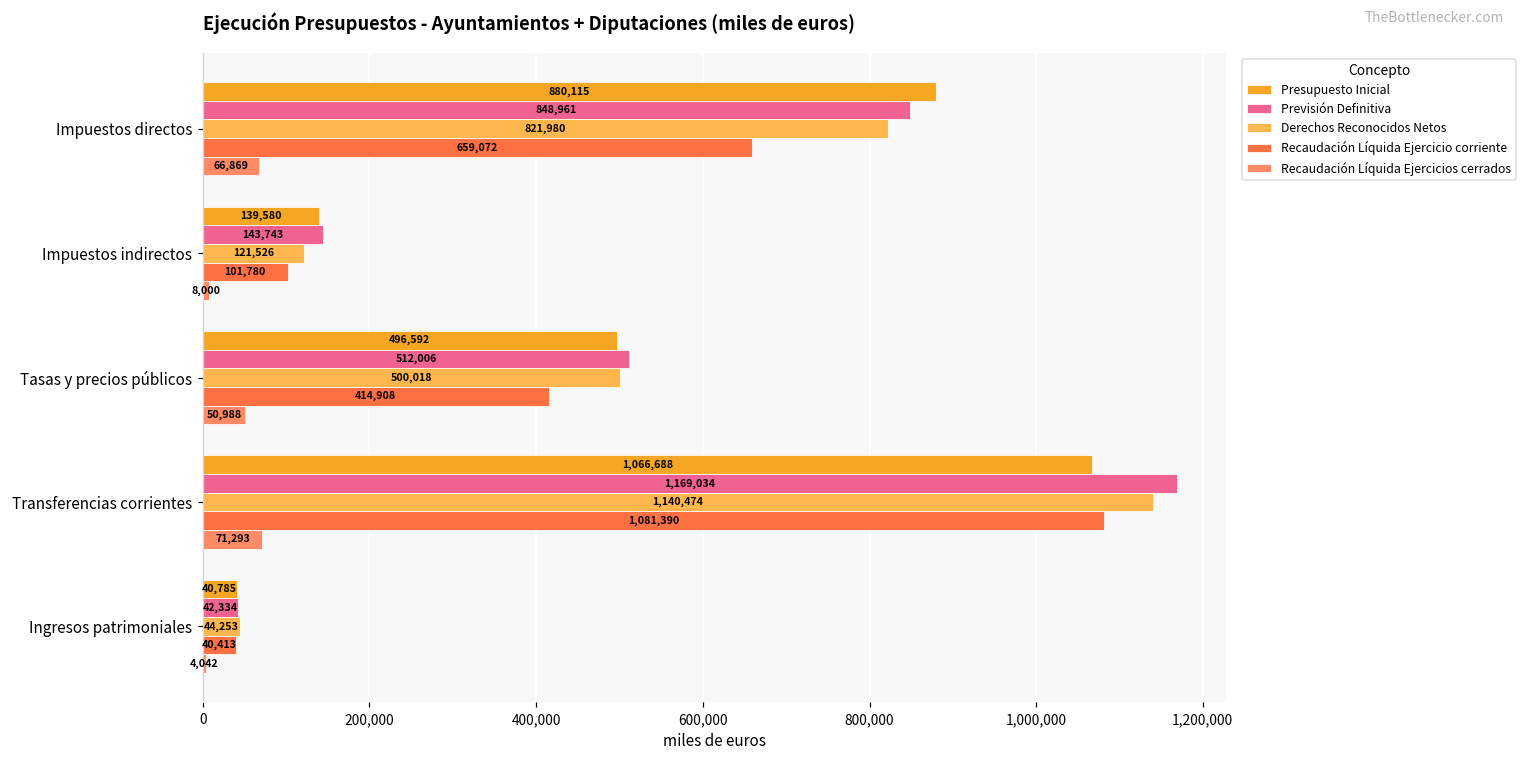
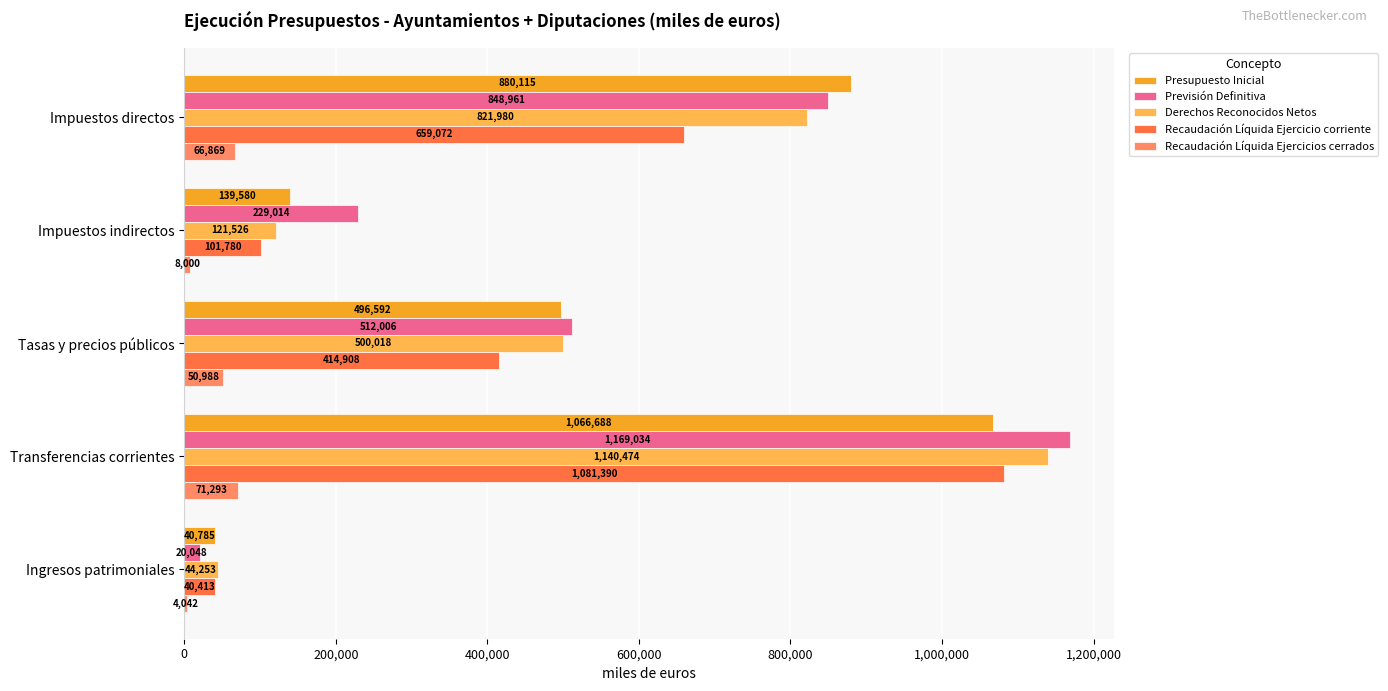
  {
    "Previsión Definitiva": {
      "Impuestos directos": "848,961",
-     "Impuestos indirectos": "143,743",
+     "Impuestos indirectos": "229,014",
      "Tasas y precios públicos": "512,006",
      "Transferencias corrientes": "1,169,034",
-     "Ingresos patrimoniales": "42,334"
+     "Ingresos patrimoniales": "20,048"
    }
  }
